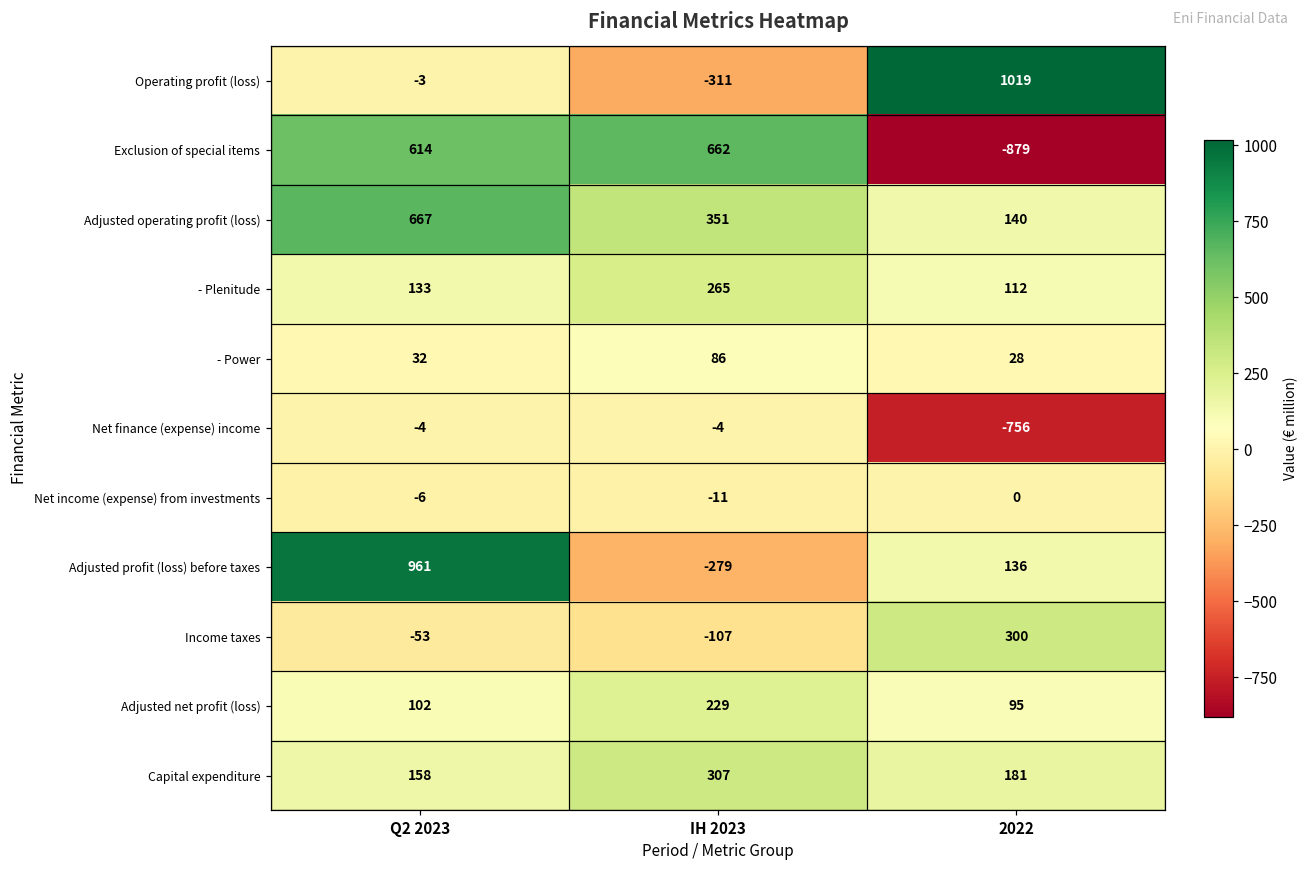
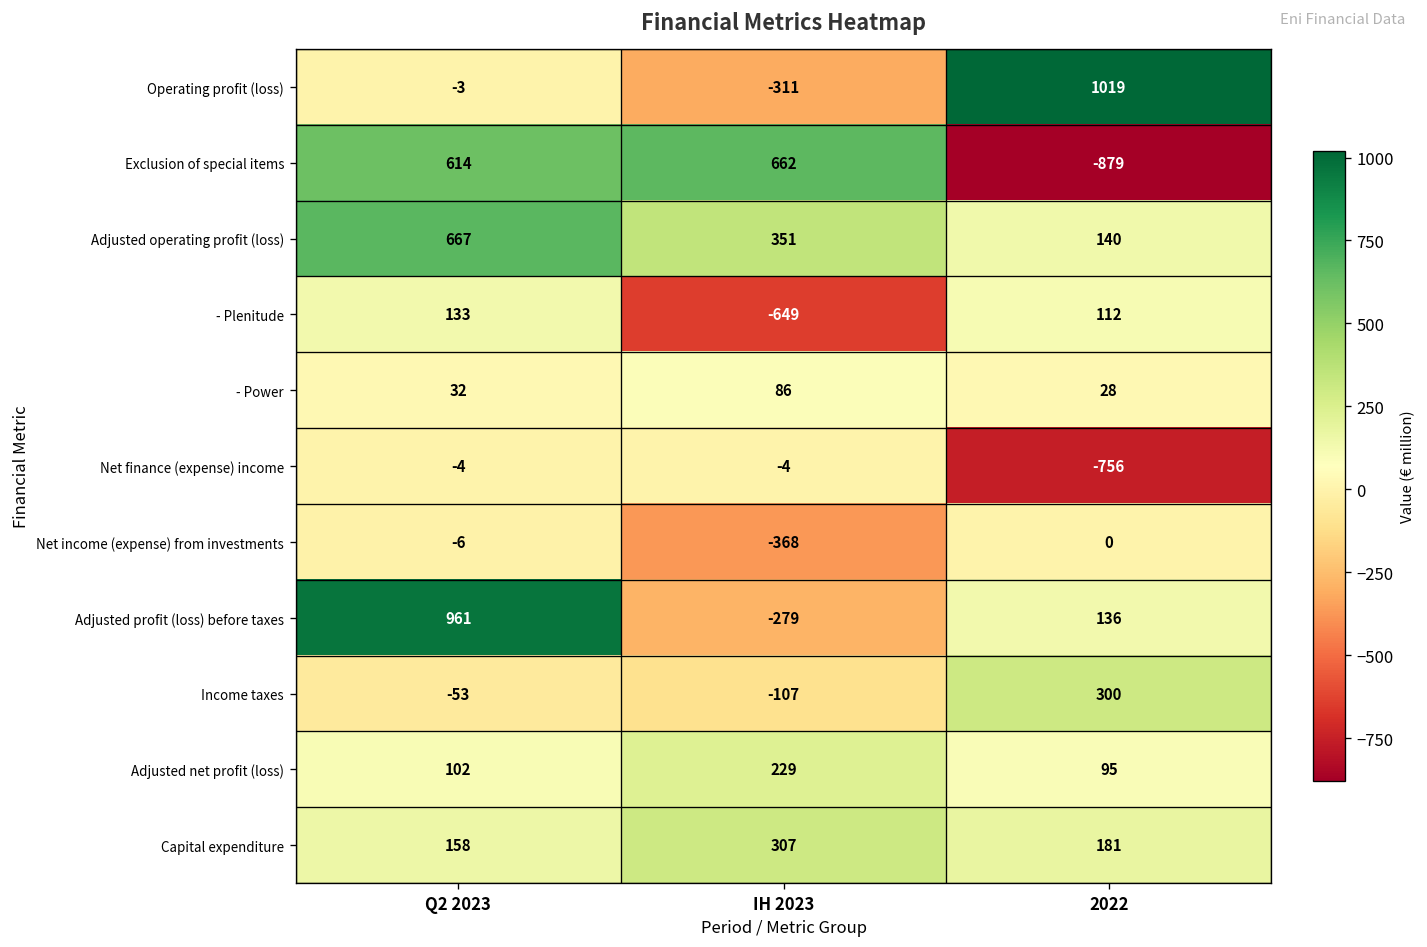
  {
    "Operating profit (loss)": {
      "Q2 2023": -3,
      "IH 2023": -311,
      "2022": 1019
    },
    "Exclusion of special items": {
      "Q2 2023": 614,
      "IH 2023": 662,
      "2022": -879
    },
    "Adjusted operating profit (loss)": {
      "Q2 2023": 667,
      "IH 2023": 351,
      "2022": 140
    },
    "- Plenitude": {
      "Q2 2023": 133,
-     "IH 2023": 265,
+     "IH 2023": -649,
      "2022": 112
    },
    "- Power": {
      "Q2 2023": 32,
      "IH 2023": 86,
      "2022": 28
    },
    "Net finance (expense) income": {
      "Q2 2023": -4,
      "IH 2023": -4,
      "2022": -756
    },
    "Net income (expense) from investments": {
      "Q2 2023": -6,
-     "IH 2023": -11,
+     "IH 2023": -368,
      "2022": 0
    },
    "Adjusted profit (loss) before taxes": {
      "Q2 2023": 961,
      "IH 2023": -279,
      "2022": 136
    },
    "Income taxes": {
      "Q2 2023": -53,
      "IH 2023": -107,
      "2022": 300
    },
    "Adjusted net profit (loss)": {
      "Q2 2023": 102,
      "IH 2023": 229,
      "2022": 95
    },
    "Capital expenditure": {
      "Q2 2023": 158,
      "IH 2023": 307,
      "2022": 181
    }
  }
